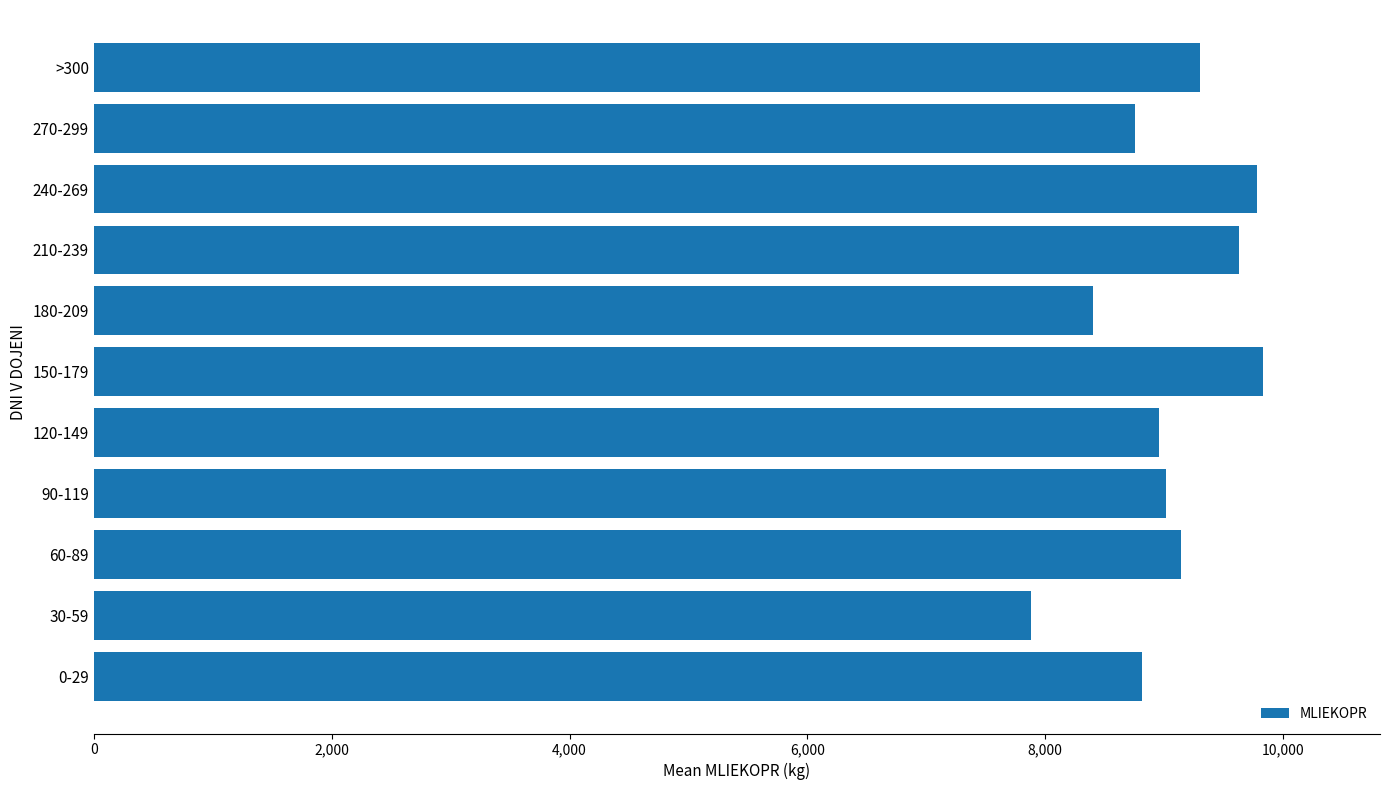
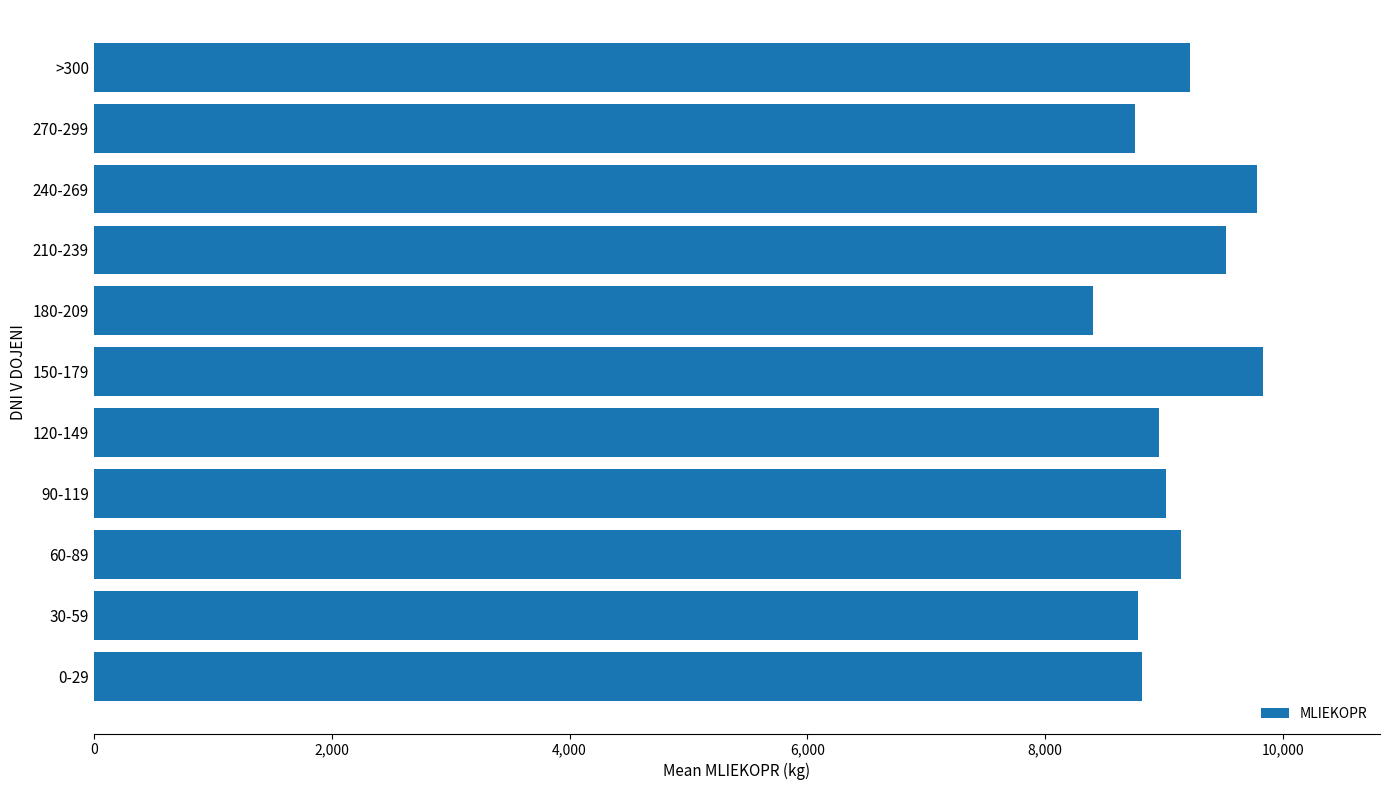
  {
-   ">300": "9,300",
+   ">300": "9,210",
    "270-299": "8,750",
    "240-269": "9,780",
-   "210-239": "9,630",
+   "210-239": "9,520",
    "180-209": "8,400",
    "150-179": "9,830",
    "120-149": "8,960",
    "90-119": "9,010",
    "60-89": "9,140",
-   "30-59": "7,880",
+   "30-59": "8,780",
    "0-29": "8,820"
  }
